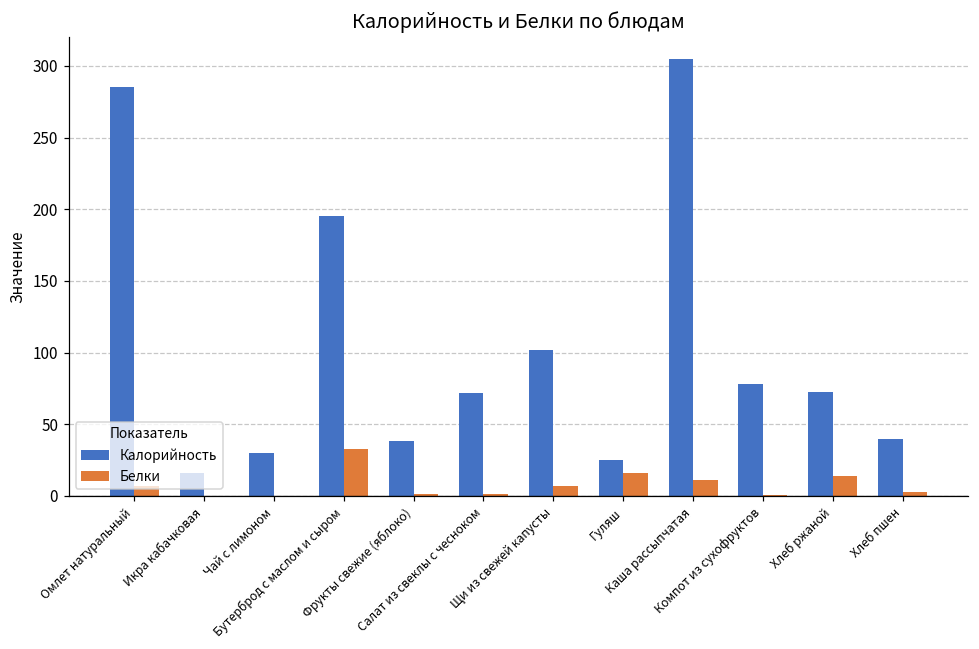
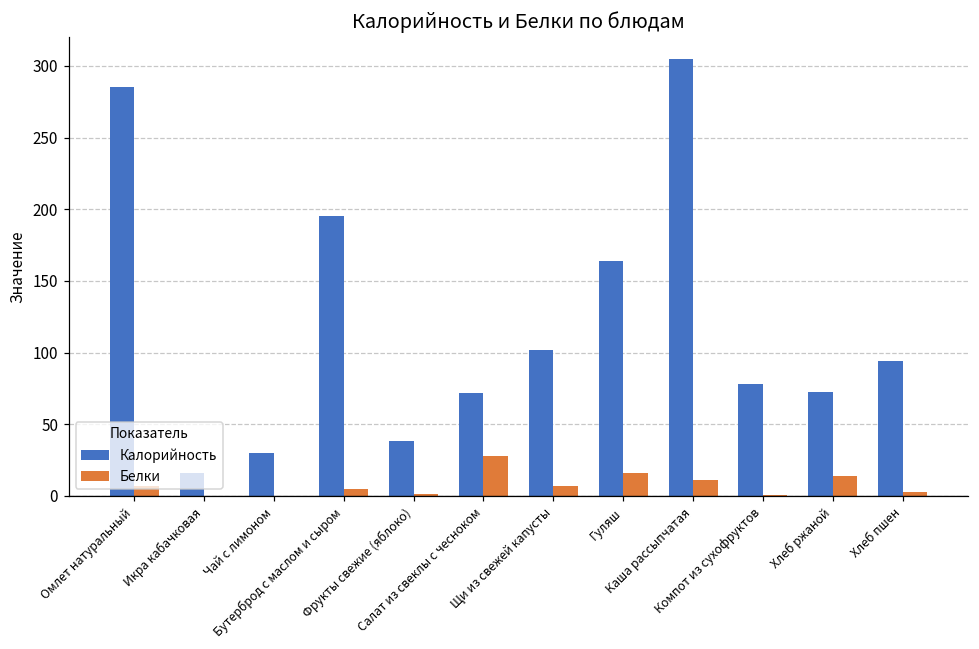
  {
    "Калорийность": {
      "Омлет натуральный": 285,
      "Чай с лимоном": 30,
      "Бутерброд с маслом и сыром": 195,
      "Фрукты свежие (яблоко)": 38,
      "Салат из свеклы с чесноком": 72,
      "Щи из свежей капусты": 102,
-     "Гуляш": 25,
+     "Гуляш": 164,
      "Каша рассыпчатая": 305,
      "Компот из сухофруктов": 78,
      "Хлеб ржаной": 72,
-     "Хлеб пшен": 40
+     "Хлеб пшен": 94
    },
    "Белки": {
      "Чай с лимоном": 0,
-     "Бутерброд с маслом и сыром": 33,
-     "Салат из свеклы с чесноком": 1,
+     "Бутерброд с маслом и сыром": 5,
+     "Салат из свеклы с чесноком": 28,
      "Щи из свежей капусты": 7,
      "Гуляш": 16,
      "Каша рассыпчатая": 11,
      "Хлеб ржаной": 14,
      "Хлеб пшен": 3
    }
  }
